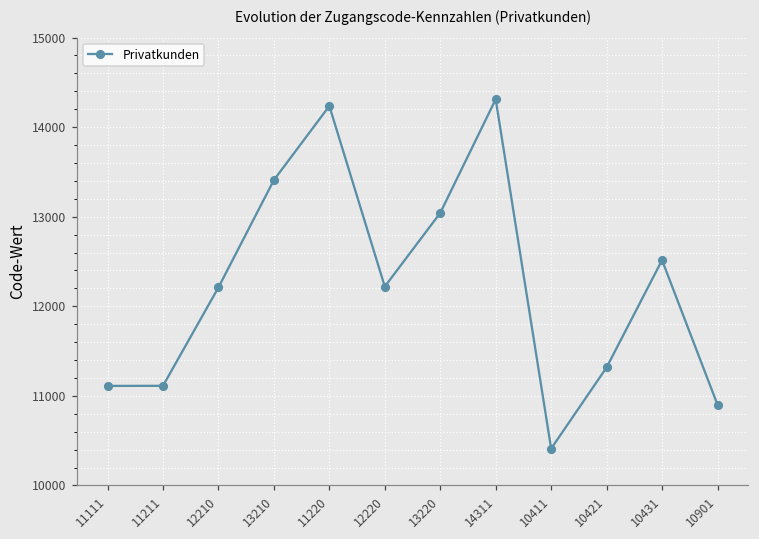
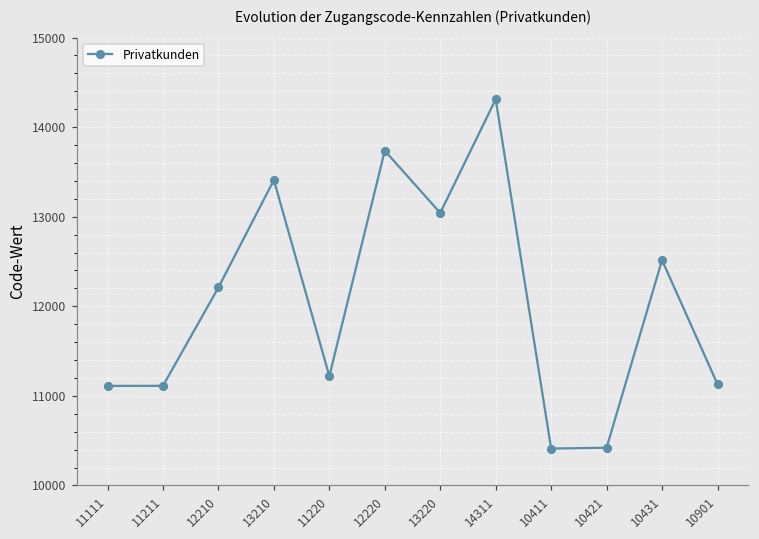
  {
    "11111": 11100,
    "11211": 11100,
    "12210": 12200,
    "13210": 13400,
-   "11220": 14200,
-   "12220": 12200,
+   "11220": 11200,
+   "12220": 13700,
    "13220": 13000,
    "14311": 14300,
    "10411": 10400,
-   "10421": 11300,
+   "10421": 10400,
    "10431": 12500,
-   "10901": 10900
+   "10901": 11100
  }
